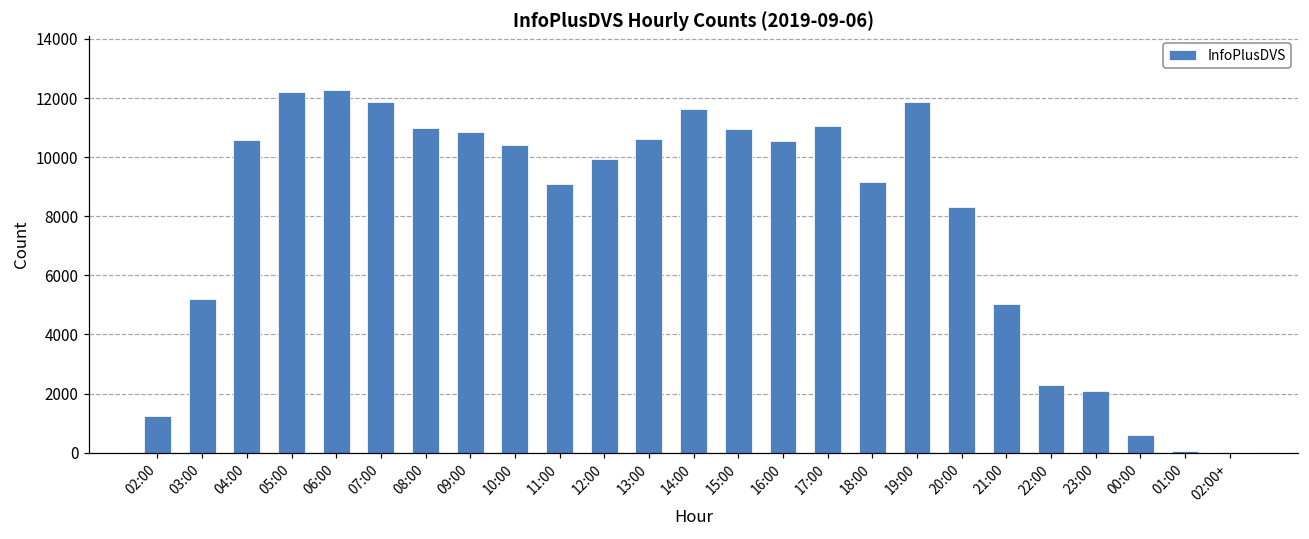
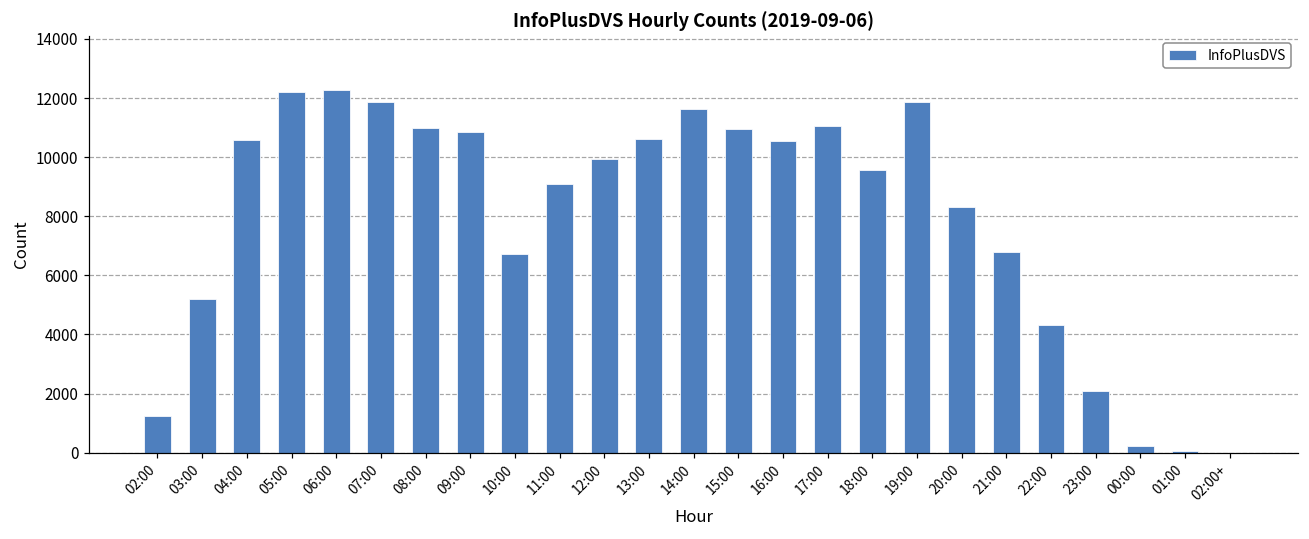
  {
    "02:00": 1200,
    "03:00": 5200,
    "04:00": 10600,
    "05:00": 12200,
    "06:00": 12300,
    "07:00": 11900,
    "08:00": 11000,
    "09:00": 10800,
-   "10:00": 10400,
+   "10:00": 6700,
    "11:00": 9100,
    "12:00": 9900,
    "13:00": 10600,
    "14:00": 11600,
    "15:00": 11000,
    "16:00": 10500,
    "17:00": 11100,
-   "18:00": 9200,
+   "18:00": 9600,
    "19:00": 11900,
    "20:00": 8300,
-   "21:00": 5000,
-   "22:00": 2300,
+   "21:00": 6800,
+   "22:00": 4300,
    "23:00": 2100,
-   "00:00": 600
+   "00:00": 200
  }
